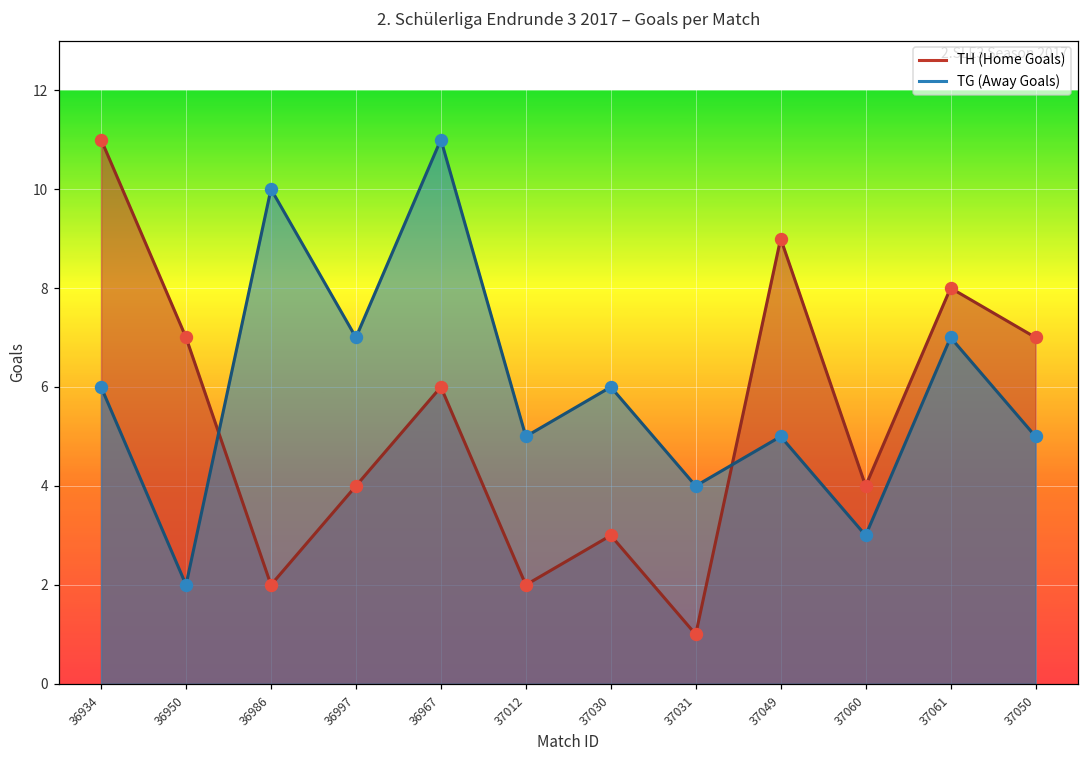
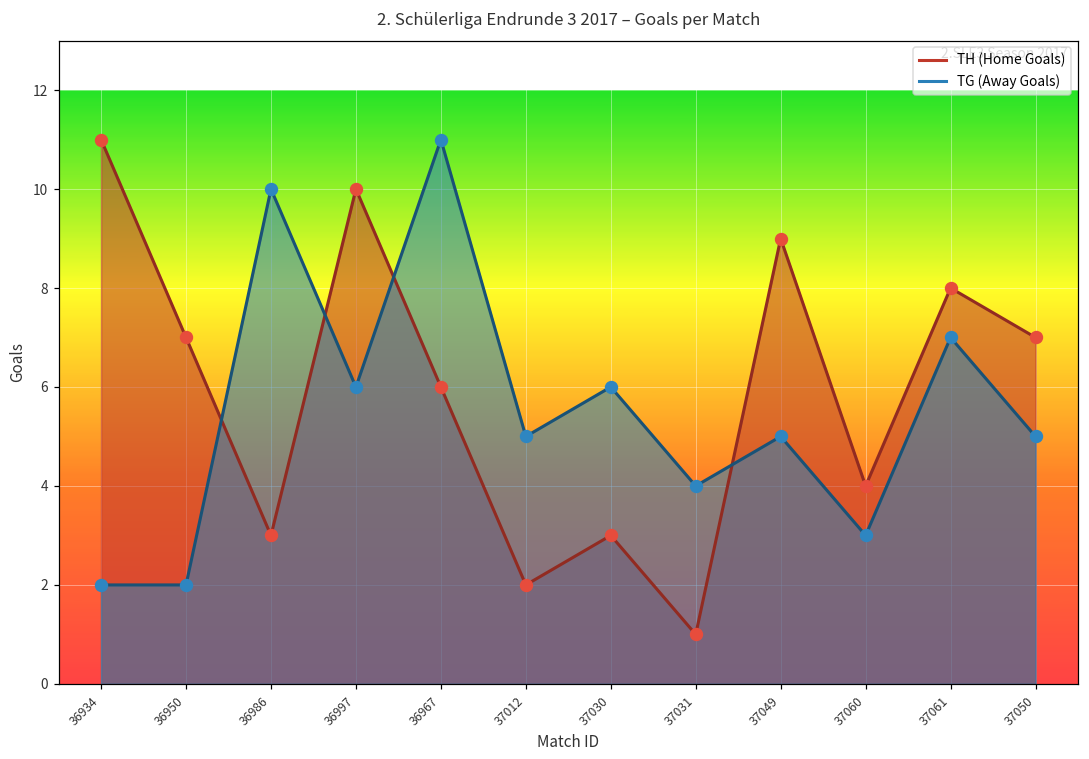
  {
    "TH (Home Goals)": {
      "36934": 11,
      "36950": 7,
-     "36986": 2,
-     "36997": 4,
+     "36986": 3,
+     "36997": 10,
      "36967": 6,
      "37012": 2,
      "37030": 3,
      "37031": 1,
      "37049": 9,
      "37060": 4,
      "37061": 8,
      "37050": 7
    },
    "TG (Away Goals)": {
-     "36934": 6,
+     "36934": 2,
      "36950": 2,
      "36986": 10,
-     "36997": 7,
+     "36997": 6,
      "36967": 11,
      "37012": 5,
      "37030": 6,
      "37031": 4,
      "37049": 5,
      "37060": 3,
      "37061": 7,
      "37050": 5
    }
  }
